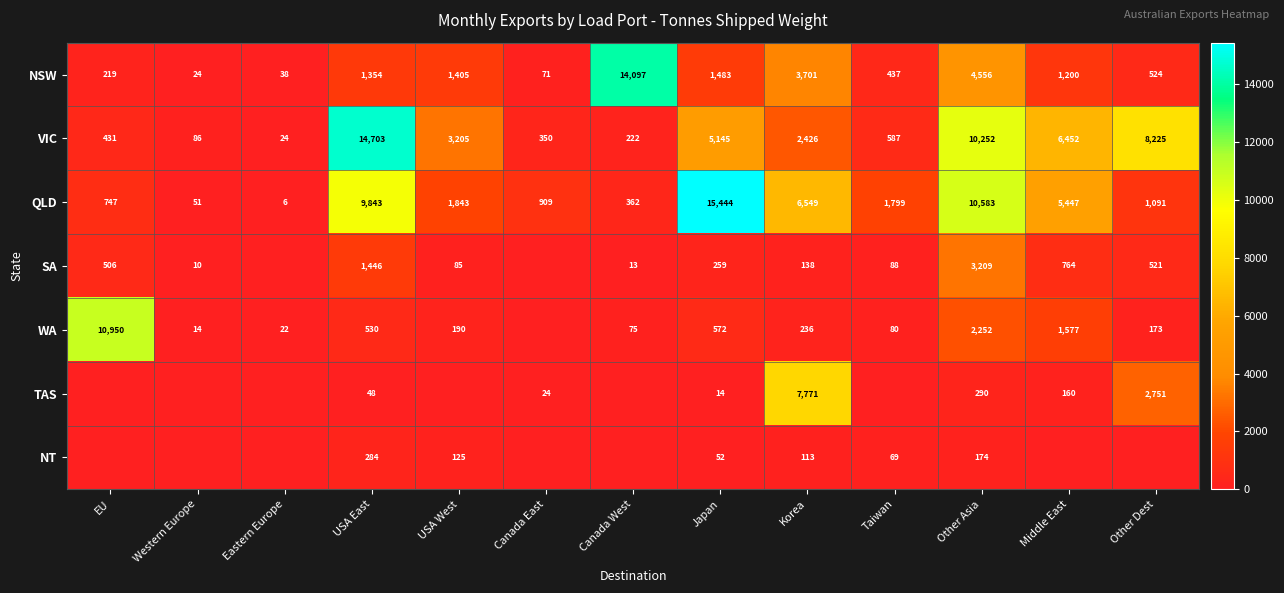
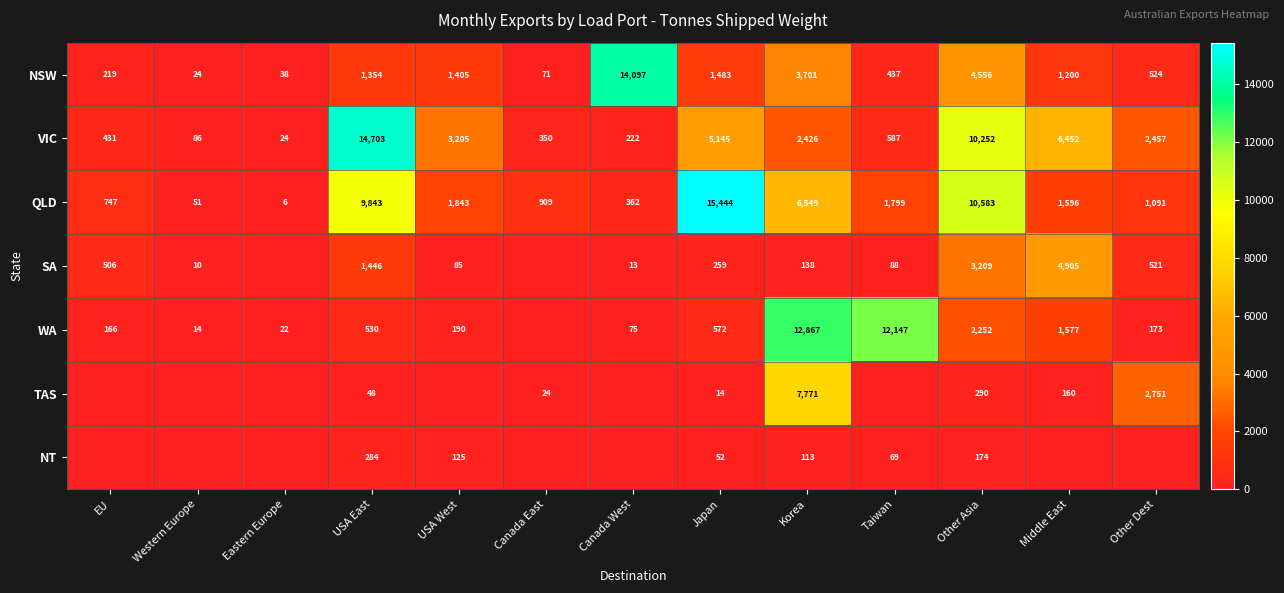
  {
    "NSW": {
      "EU": "219",
      "Western Europe": "24",
      "Eastern Europe": "38",
      "USA East": "1,354",
      "USA West": "1,405",
      "Canada East": "71",
      "Canada West": "14,097",
      "Japan": "1,483",
      "Korea": "3,701",
      "Taiwan": "437",
      "Other Asia": "4,556",
      "Middle East": "1,200",
      "Other Dest": "524"
    },
    "VIC": {
      "EU": "431",
      "Western Europe": "86",
      "Eastern Europe": "24",
      "USA East": "14,703",
      "USA West": "3,205",
      "Canada East": "350",
      "Canada West": "222",
      "Japan": "5,145",
      "Korea": "2,426",
      "Taiwan": "587",
      "Other Asia": "10,252",
      "Middle East": "6,452",
-     "Other Dest": "8,225"
+     "Other Dest": "2,457"
    },
    "QLD": {
      "EU": "747",
      "Western Europe": "51",
      "Eastern Europe": "6",
      "USA East": "9,843",
      "USA West": "1,843",
      "Canada East": "909",
      "Canada West": "362",
      "Japan": "15,444",
      "Korea": "6,549",
      "Taiwan": "1,799",
      "Other Asia": "10,583",
-     "Middle East": "5,447",
+     "Middle East": "1,596",
      "Other Dest": "1,091"
    },
    "SA": {
      "EU": "506",
      "Western Europe": "10",
      "USA East": "1,446",
      "USA West": "85",
      "Canada West": "13",
      "Japan": "259",
      "Korea": "138",
      "Taiwan": "88",
      "Other Asia": "3,209",
-     "Middle East": "764",
+     "Middle East": "4,905",
      "Other Dest": "521"
    },
    "WA": {
-     "EU": "10,950",
+     "EU": "166",
      "Western Europe": "14",
      "Eastern Europe": "22",
      "USA East": "530",
      "USA West": "190",
      "Canada West": "75",
      "Japan": "572",
-     "Korea": "236",
-     "Taiwan": "80",
+     "Korea": "12,867",
+     "Taiwan": "12,147",
      "Other Asia": "2,252",
      "Middle East": "1,577",
      "Other Dest": "173"
    },
    "TAS": {
      "USA East": "48",
      "Canada East": "24",
      "Japan": "14",
      "Korea": "7,771",
      "Other Asia": "290",
      "Middle East": "160",
      "Other Dest": "2,751"
    },
    "NT": {
      "USA East": "284",
      "USA West": "125",
      "Japan": "52",
      "Korea": "113",
      "Taiwan": "69",
      "Other Asia": "174"
    }
  }
